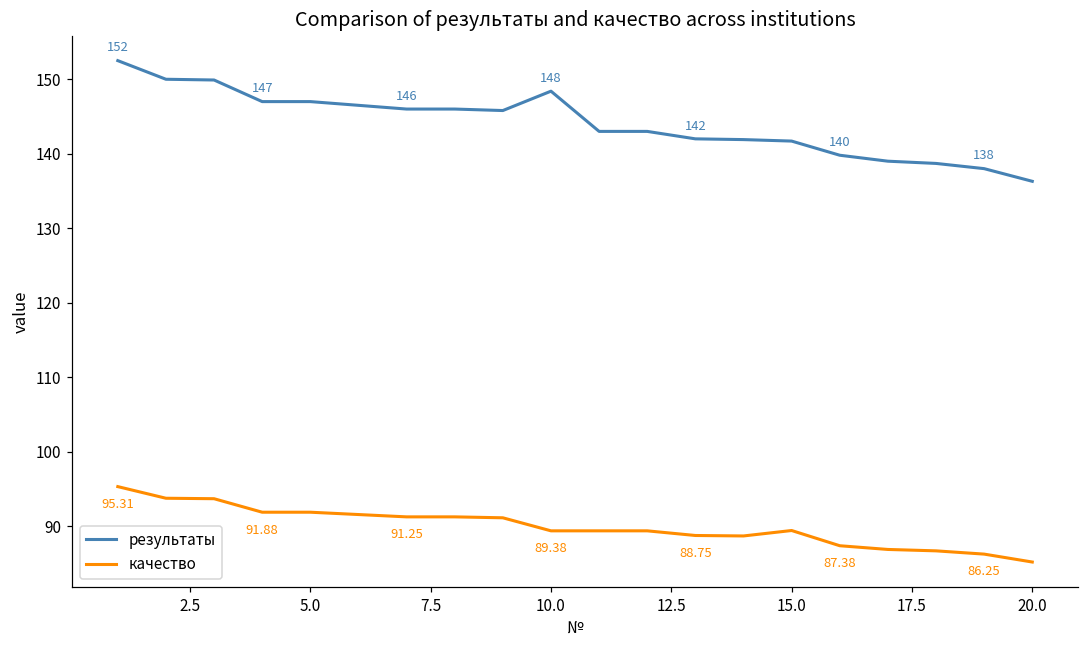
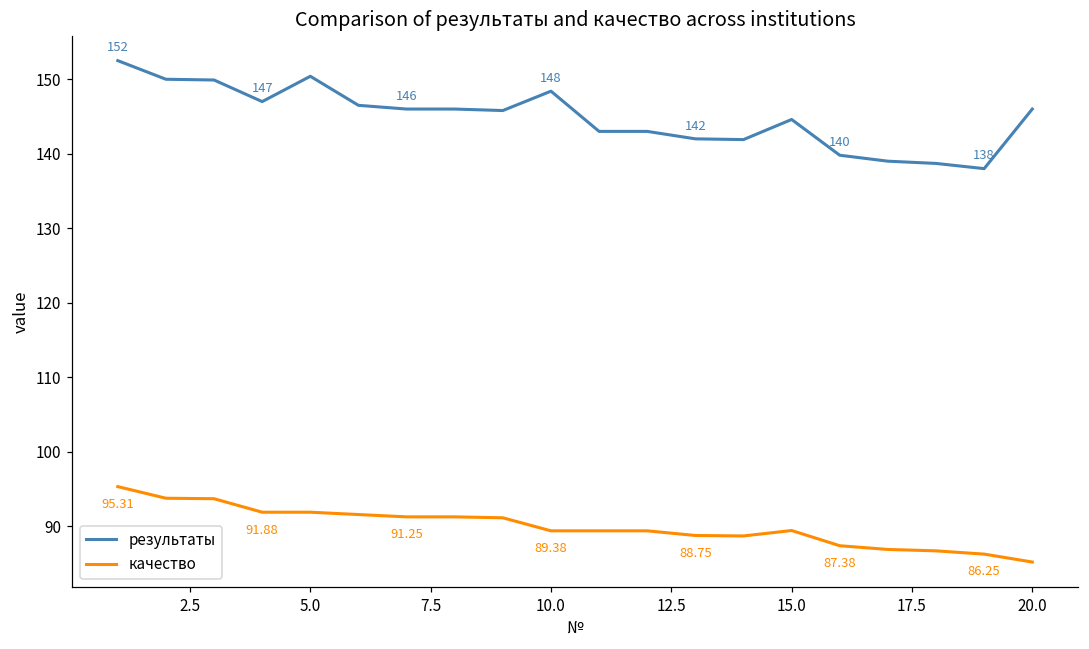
  {
    "результаты": {
-     "5.0": 147,
-     "15.0": 142,
-     "20.0": 136
+     "5.0": 150,
+     "15.0": 145,
+     "20.0": 146
    },
    "качество": {
      "10.0": 89.38
    }
  }
